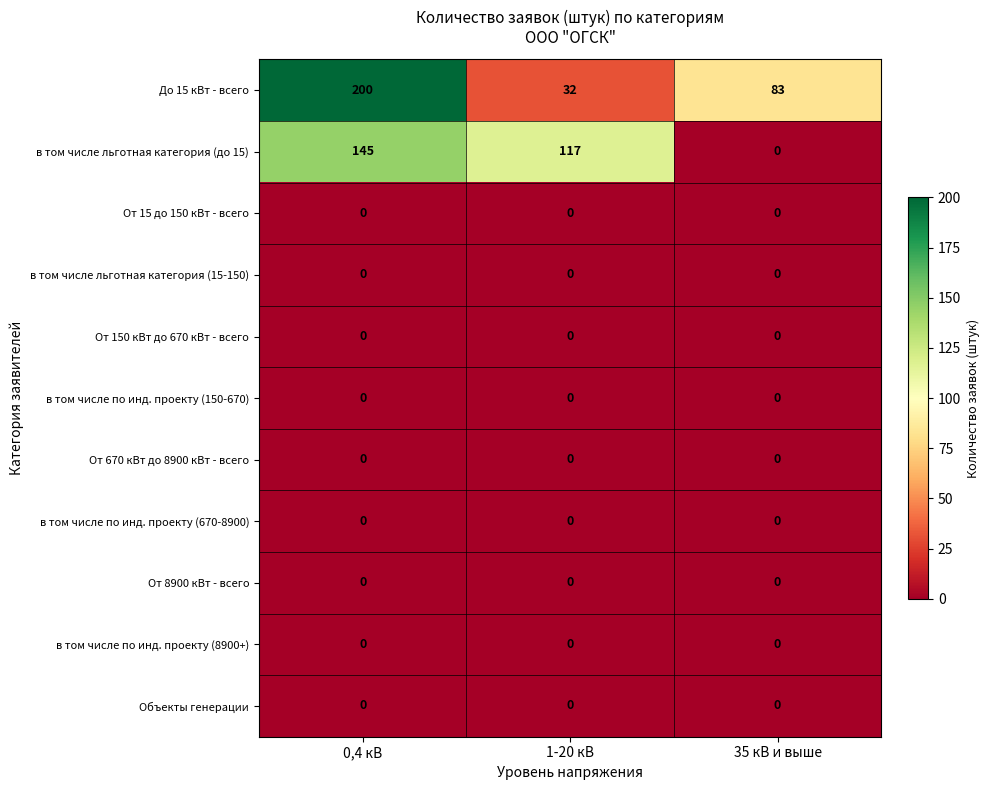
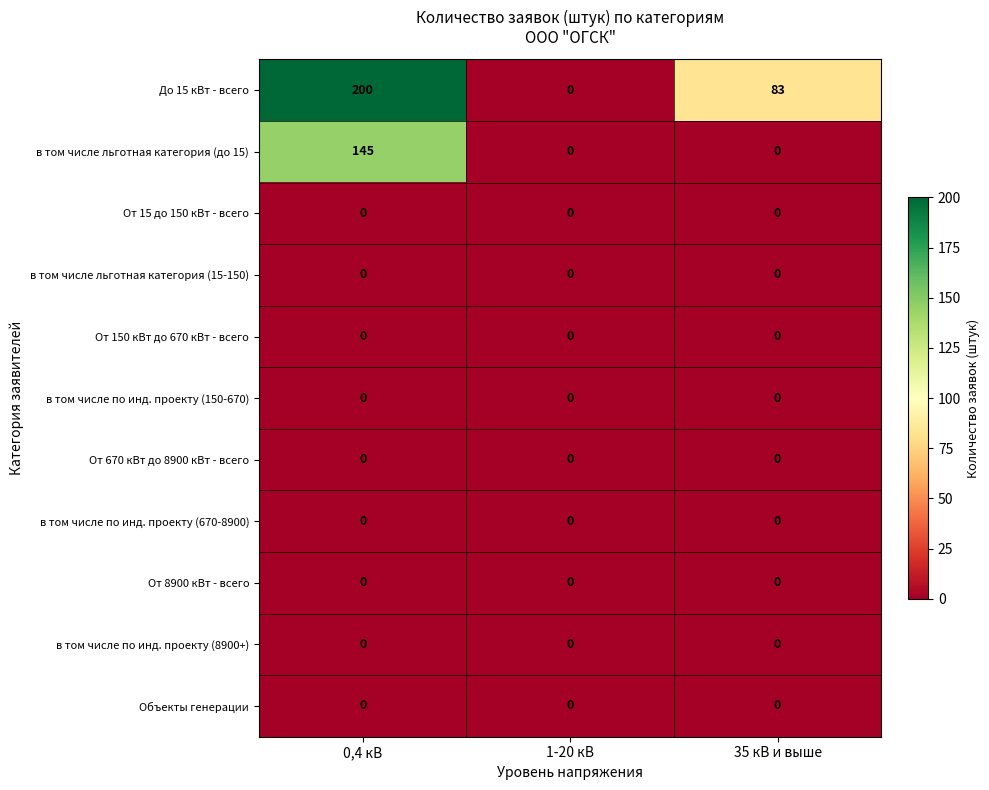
  {
    "До 15 кВт - всего": {
      "0,4 кВ": 200,
-     "1-20 кВ": 32,
+     "1-20 кВ": 0,
      "35 кВ и выше": 83
    },
    "в том числе льготная категория (до 15)": {
      "0,4 кВ": 145,
-     "1-20 кВ": 117,
+     "1-20 кВ": 0,
      "35 кВ и выше": 0
    },
    "От 15 до 150 кВт - всего": {
      "0,4 кВ": 0,
      "1-20 кВ": 0,
      "35 кВ и выше": 0
    },
    "в том числе льготная категория (15-150)": {
      "0,4 кВ": 0,
      "1-20 кВ": 0,
      "35 кВ и выше": 0
    },
    "От 150 кВт до 670 кВт - всего": {
      "0,4 кВ": 0,
      "1-20 кВ": 0,
      "35 кВ и выше": 0
    },
    "в том числе по инд. проекту (150-670)": {
      "0,4 кВ": 0,
      "1-20 кВ": 0,
      "35 кВ и выше": 0
    },
    "От 670 кВт до 8900 кВт - всего": {
      "0,4 кВ": 0,
      "1-20 кВ": 0,
      "35 кВ и выше": 0
    },
    "в том числе по инд. проекту (670-8900)": {
      "0,4 кВ": 0,
      "1-20 кВ": 0,
      "35 кВ и выше": 0
    },
    "От 8900 кВт - всего": {
      "0,4 кВ": 0,
      "1-20 кВ": 0,
      "35 кВ и выше": 0
    },
    "в том числе по инд. проекту (8900+)": {
      "0,4 кВ": 0,
      "1-20 кВ": 0,
      "35 кВ и выше": 0
    },
    "Объекты генерации": {
      "0,4 кВ": 0,
      "1-20 кВ": 0,
      "35 кВ и выше": 0
    }
  }
